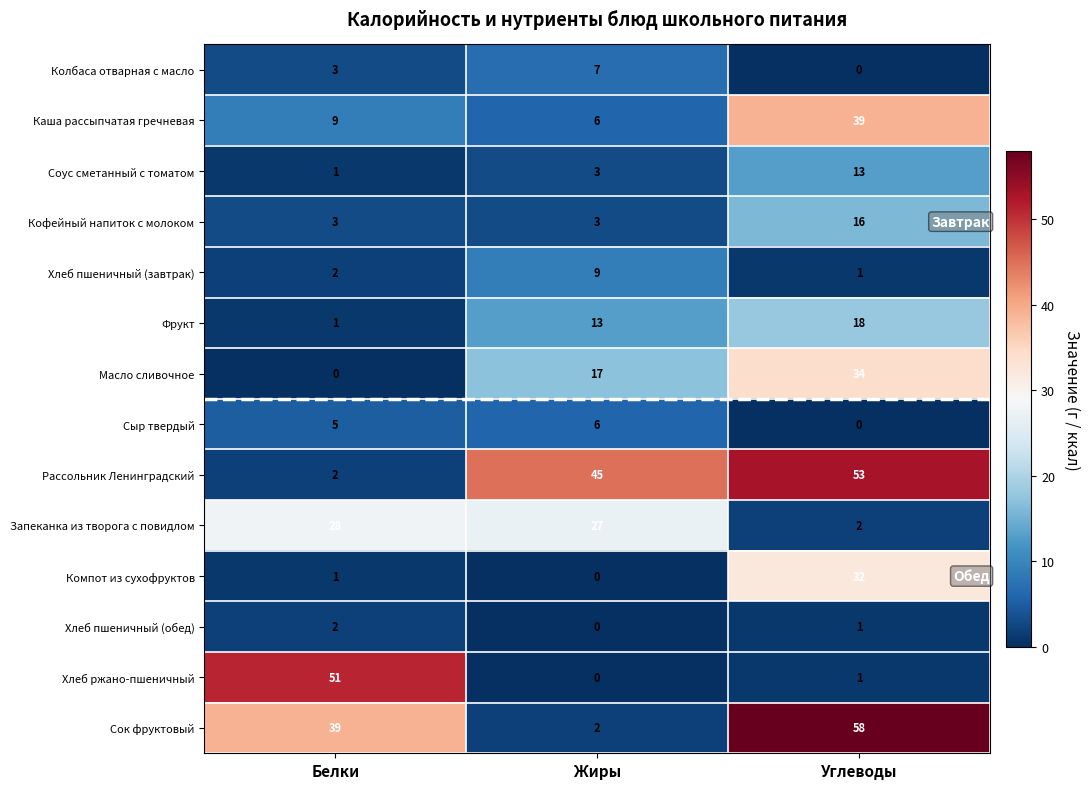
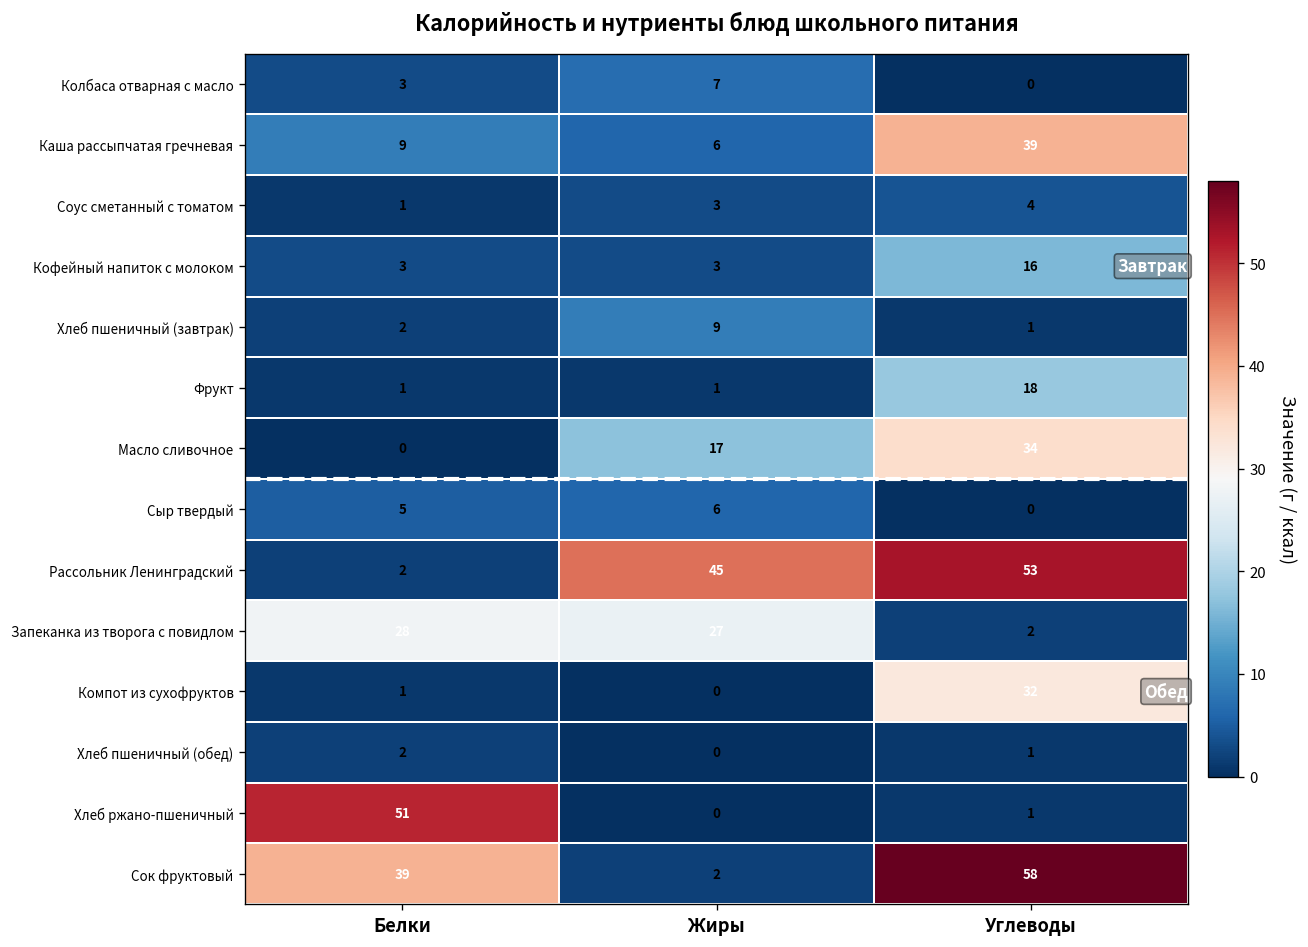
  {
    "Колбаса отварная с масло": {
      "Белки": 3,
      "Жиры": 7,
      "Углеводы": 0
    },
    "Каша рассыпчатая гречневая": {
      "Белки": 9,
      "Жиры": 6,
      "Углеводы": 39
    },
    "Соус сметанный с томатом": {
      "Белки": 1,
      "Жиры": 3,
-     "Углеводы": 13
+     "Углеводы": 4
    },
    "Кофейный напиток с молоком": {
      "Белки": 3,
      "Жиры": 3,
      "Углеводы": 16
    },
    "Хлеб пшеничный (завтрак)": {
      "Белки": 2,
      "Жиры": 9,
      "Углеводы": 1
    },
    "Фрукт": {
      "Белки": 1,
-     "Жиры": 13,
+     "Жиры": 1,
      "Углеводы": 18
    },
    "Масло сливочное": {
      "Белки": 0,
      "Жиры": 17,
      "Углеводы": 34
    },
    "Сыр твердый": {
      "Белки": 5,
      "Жиры": 6,
      "Углеводы": 0
    },
    "Рассольник Ленинградский": {
      "Белки": 2,
      "Жиры": 45,
      "Углеводы": 53
    },
    "Запеканка из творога с повидлом": {
      "Углеводы": 2
    },
    "Компот из сухофруктов": {
      "Белки": 1,
      "Жиры": 0
    },
    "Хлеб пшеничный (обед)": {
      "Белки": 2,
      "Жиры": 0,
      "Углеводы": 1
    },
    "Хлеб ржано-пшеничный": {
      "Белки": 51,
      "Жиры": 0,
      "Углеводы": 1
    },
    "Сок фруктовый": {
      "Белки": 39,
      "Жиры": 2,
      "Углеводы": 58
    }
  }
